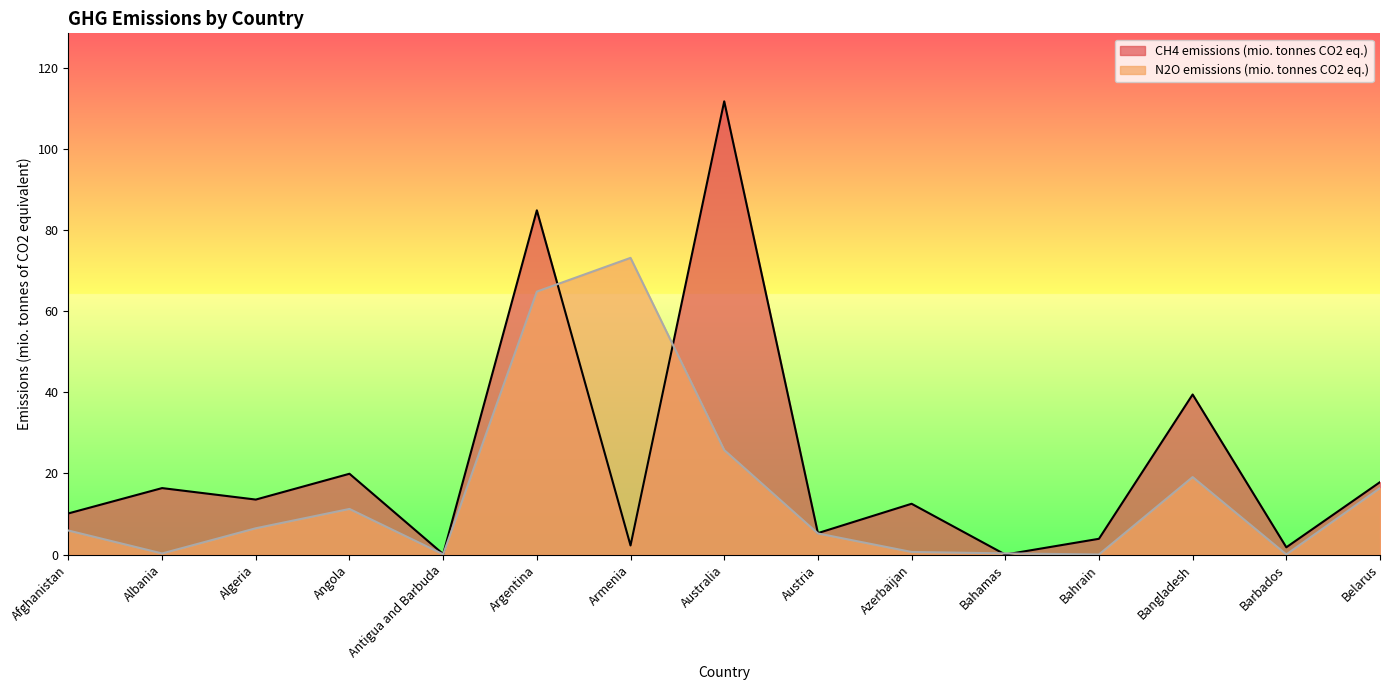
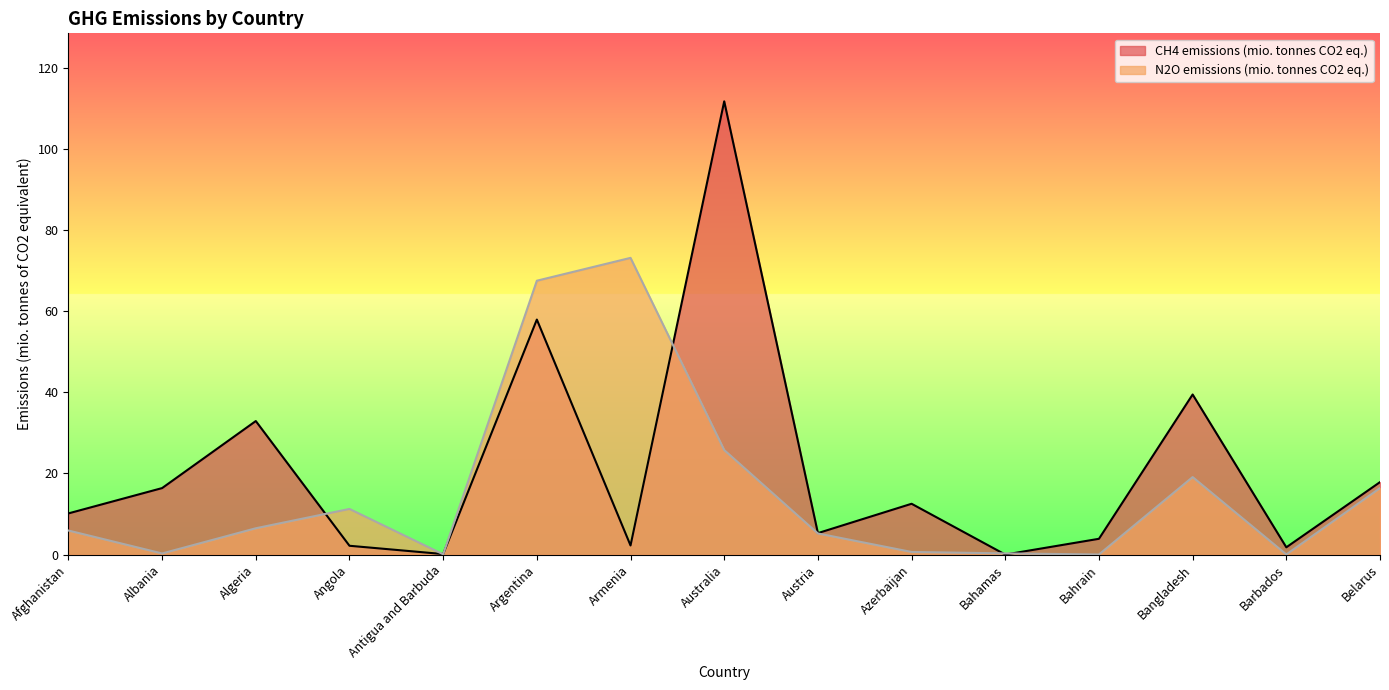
  {
    "CH4 emissions (mio. tonnes CO2 eq.)": {
      "Afghanistan": 10,
      "Albania": 16,
-     "Algeria": 14,
-     "Angola": 20,
-     "Argentina": 85,
+     "Algeria": 33,
+     "Angola": 2,
+     "Argentina": 58,
      "Armenia": 2,
      "Australia": 112,
      "Azerbaijan": 13,
      "Bahrain": 4,
      "Bangladesh": 39,
      "Barbados": 2,
      "Belarus": 18
    },
    "N2O emissions (mio. tonnes CO2 eq.)": {
      "Afghanistan": 6,
      "Albania": 0,
      "Algeria": 7,
      "Angola": 11,
-     "Argentina": 65,
+     "Argentina": 68,
      "Armenia": 73,
      "Australia": 26,
      "Azerbaijan": 1,
      "Bahrain": 0,
      "Bangladesh": 19,
      "Barbados": 0,
      "Belarus": 16
    }
  }
